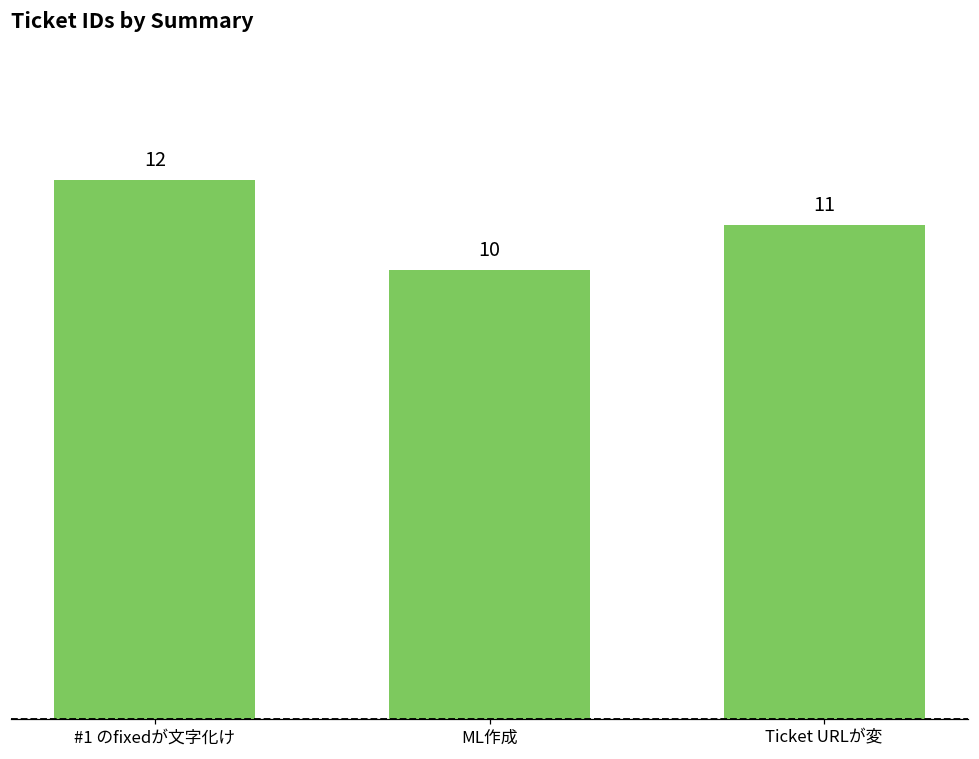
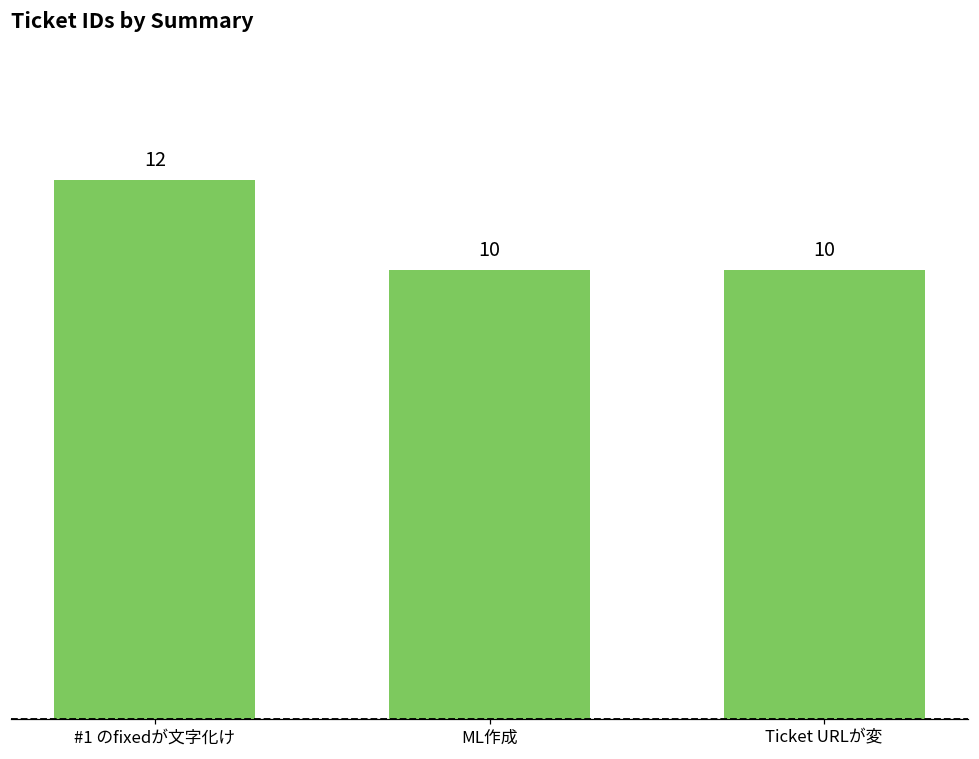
  {
    "#1 のfixedが文字化け": 12,
    "ML作成": 10,
-   "Ticket URLが変": 11
+   "Ticket URLが変": 10
  }
